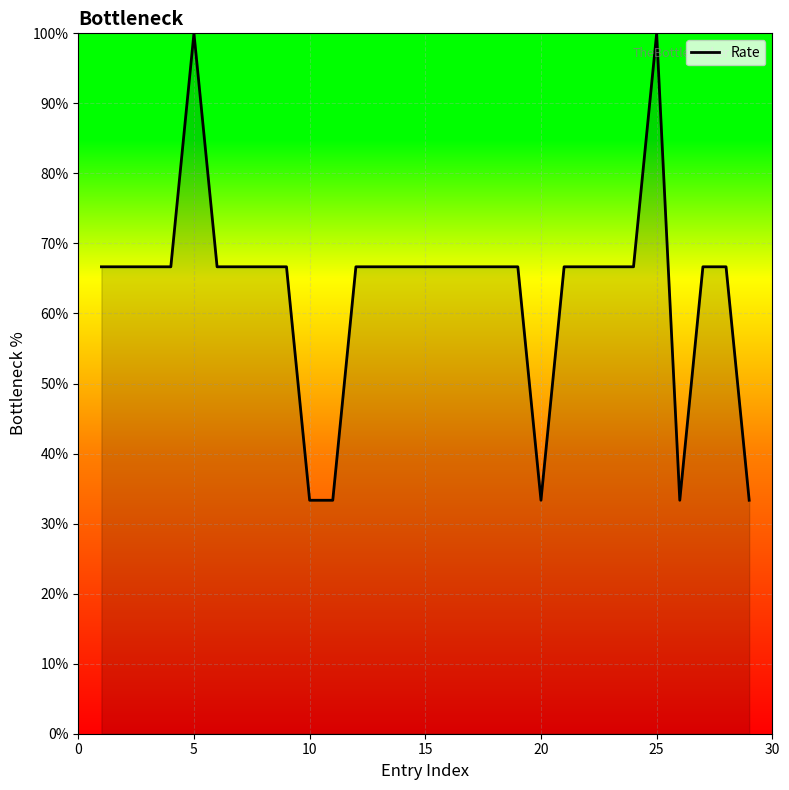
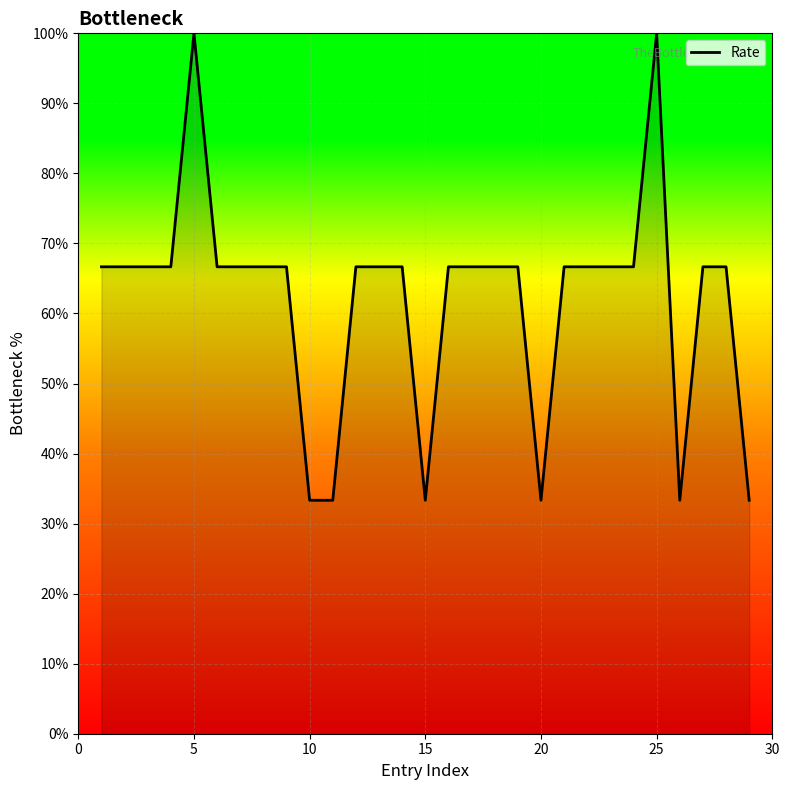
  {
    "5": "100%",
    "10": "33%",
-   "15": "67%",
+   "15": "33%",
    "20": "33%",
    "25": "100%"
  }
